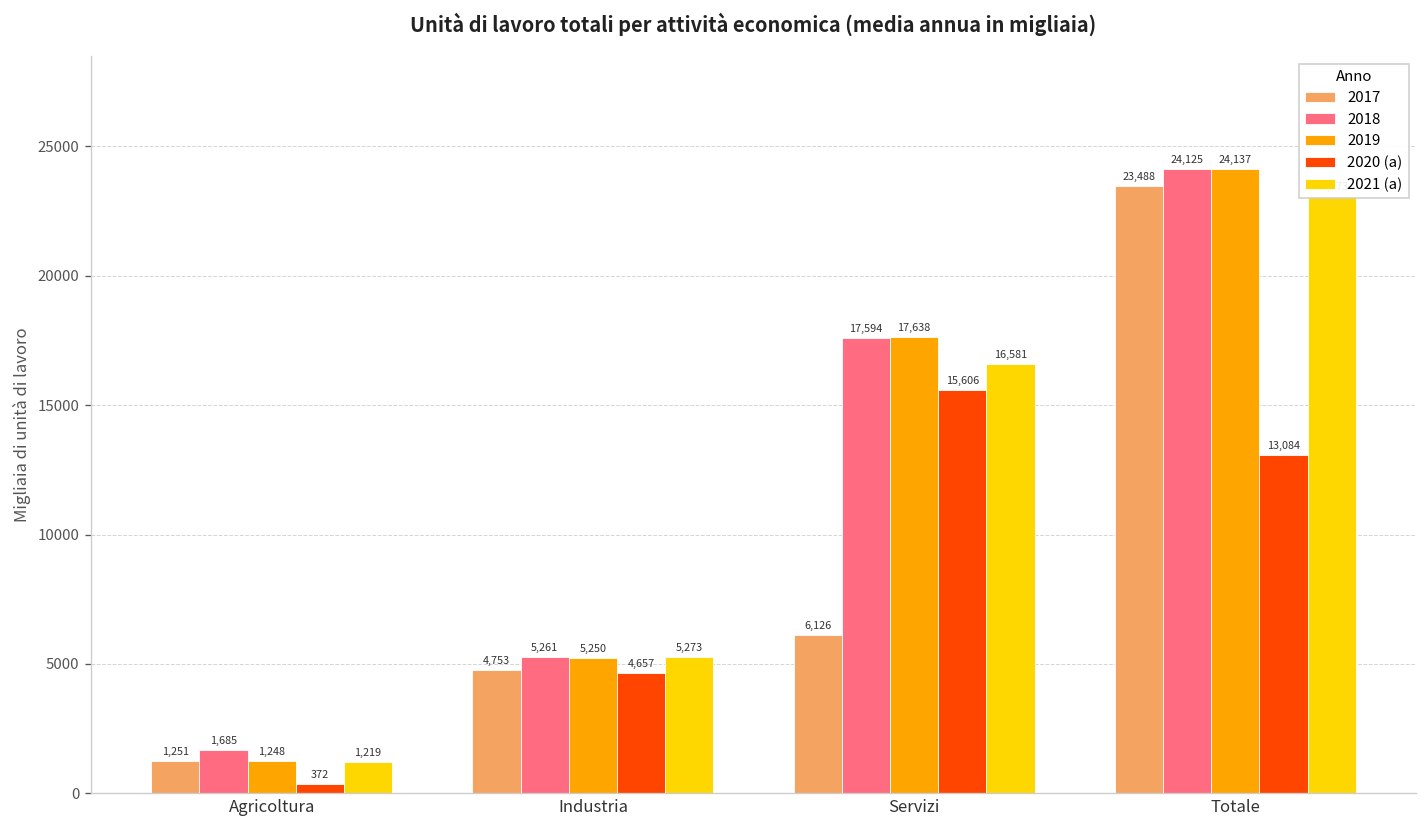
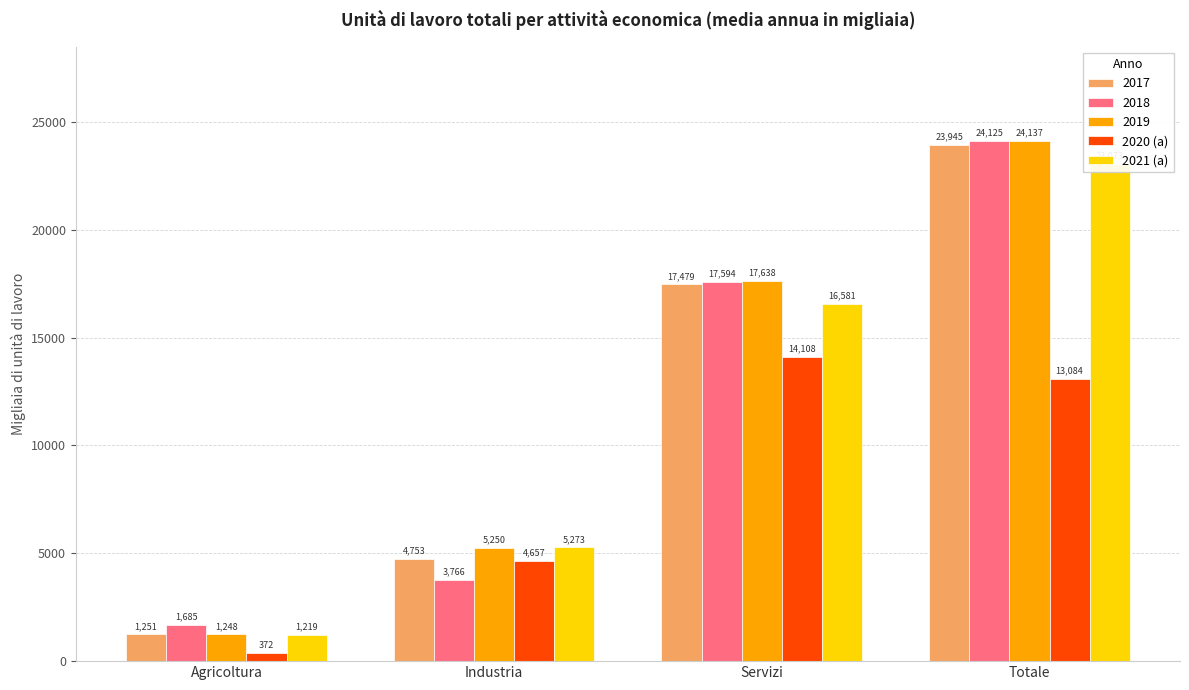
  {
    "2017": {
      "Agricoltura": "1,251",
      "Industria": "4,753",
-     "Servizi": "6,126",
-     "Totale": "23,488"
+     "Servizi": "17,479",
+     "Totale": "23,945"
    },
    "2018": {
      "Agricoltura": "1,685",
-     "Industria": "5,261",
+     "Industria": "3,766",
      "Servizi": "17,594",
      "Totale": "24,125"
    },
    "2020 (a)": {
      "Agricoltura": "372",
      "Industria": "4,657",
-     "Servizi": "15,606",
+     "Servizi": "14,108",
      "Totale": "13,084"
    }
  }
